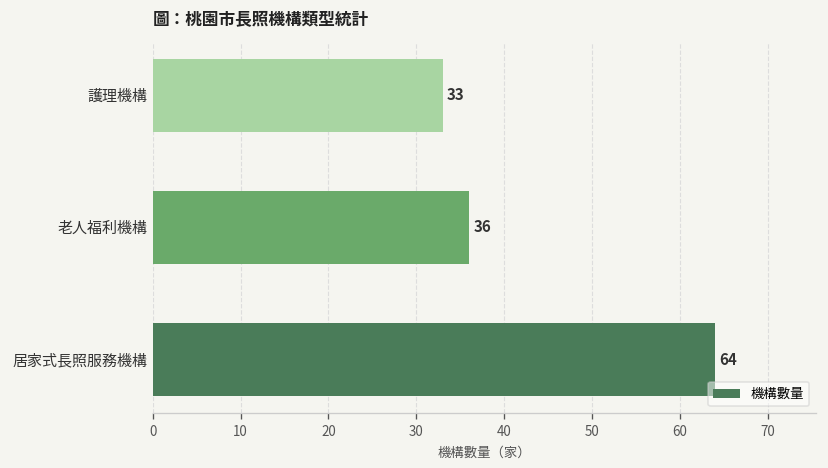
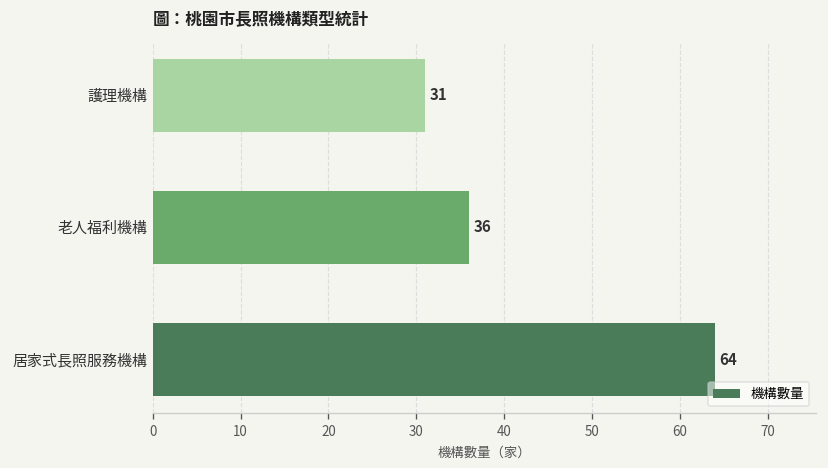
  {
-   "護理機構": 33,
+   "護理機構": 31,
    "老人福利機構": 36,
    "居家式長照服務機構": 64
  }
